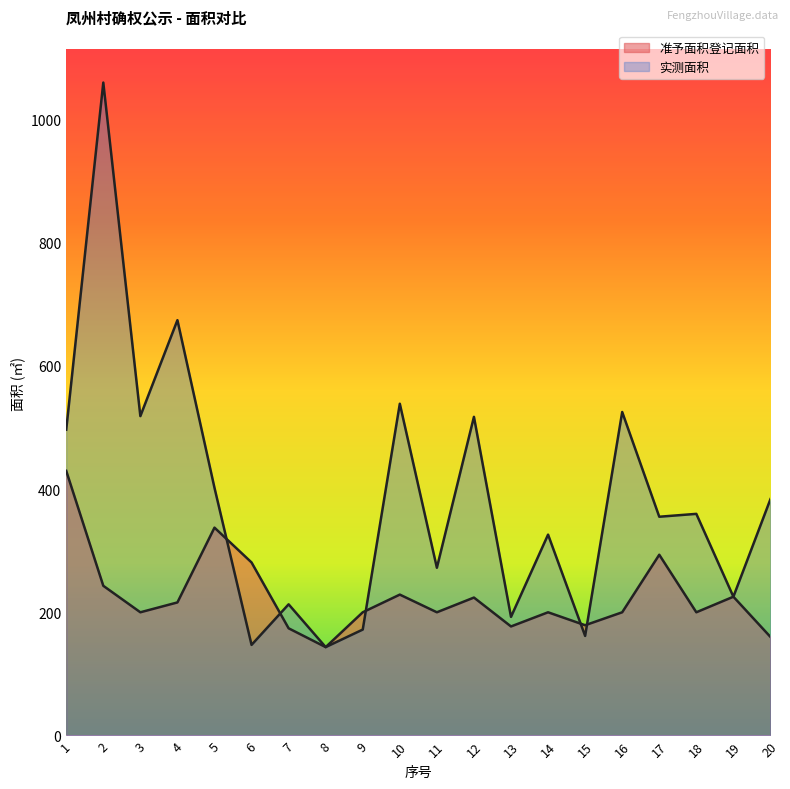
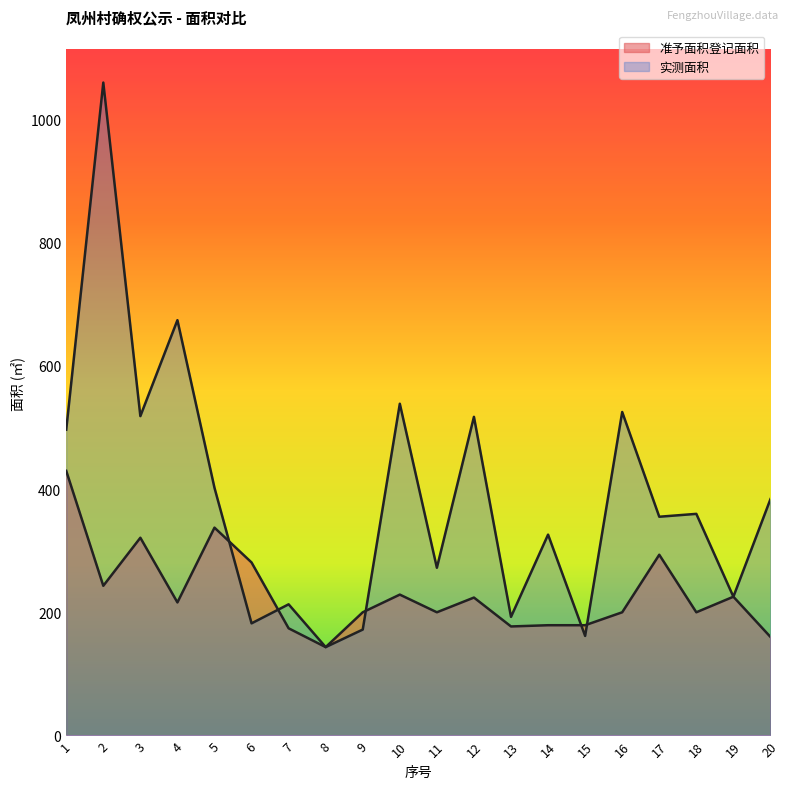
  {
    "准予面积登记面积": {
      "1": 430,
      "2": 240,
-     "3": 200,
+     "3": 320,
      "4": 220,
      "5": 340,
      "6": 280,
      "7": 170,
      "9": 200,
      "10": 230,
      "11": 200,
      "12": 220,
      "13": 180,
-     "14": 200,
+     "14": 180,
      "15": 180,
      "16": 200,
      "17": 290,
      "18": 200,
      "20": 160
    },
    "实测面积": {
      "1": 500,
      "2": 1060,
      "3": 520,
      "4": 670,
      "5": 400,
-     "6": 150,
+     "6": 180,
      "7": 210,
      "9": 170,
      "10": 540,
      "11": 270,
      "12": 520,
      "13": 190,
      "14": 330,
      "15": 160,
      "16": 530,
      "17": 360,
      "18": 360,
      "20": 380
    }
  }
